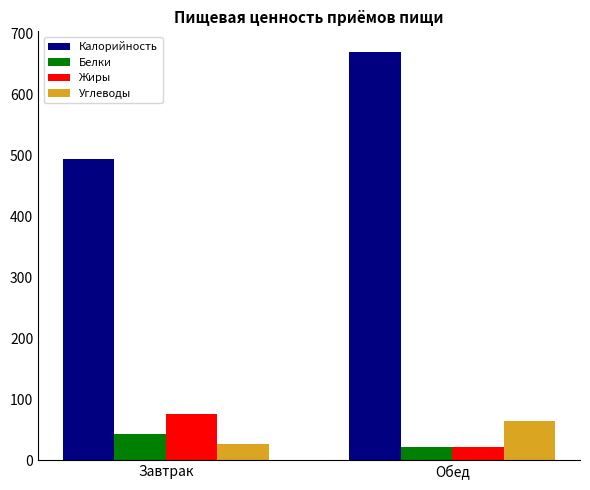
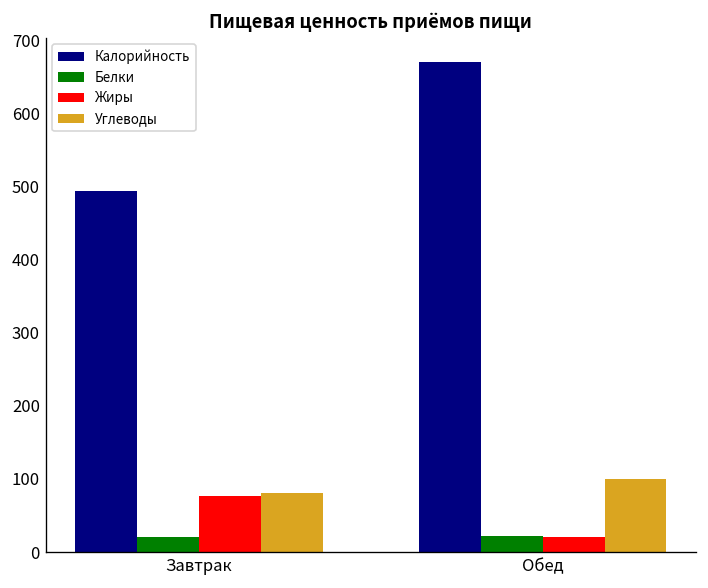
  {
    "Калорийность": {
      "Завтрак": 490,
      "Обед": 670
    },
    "Белки": {
-     "Завтрак": 40,
+     "Завтрак": 20,
      "Обед": 20
    },
    "Жиры": {
      "Завтрак": 80,
      "Обед": 20
    },
    "Углеводы": {
-     "Завтрак": 30,
-     "Обед": 60
+     "Завтрак": 80,
+     "Обед": 100
    }
  }
